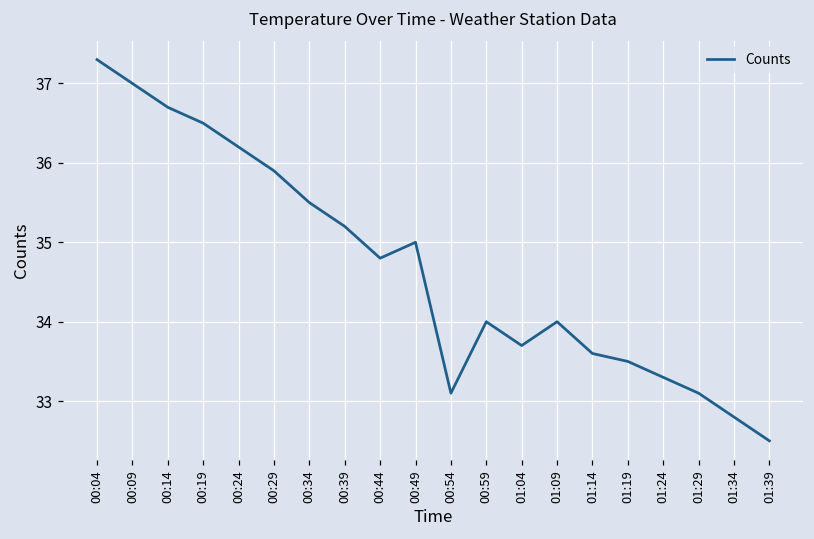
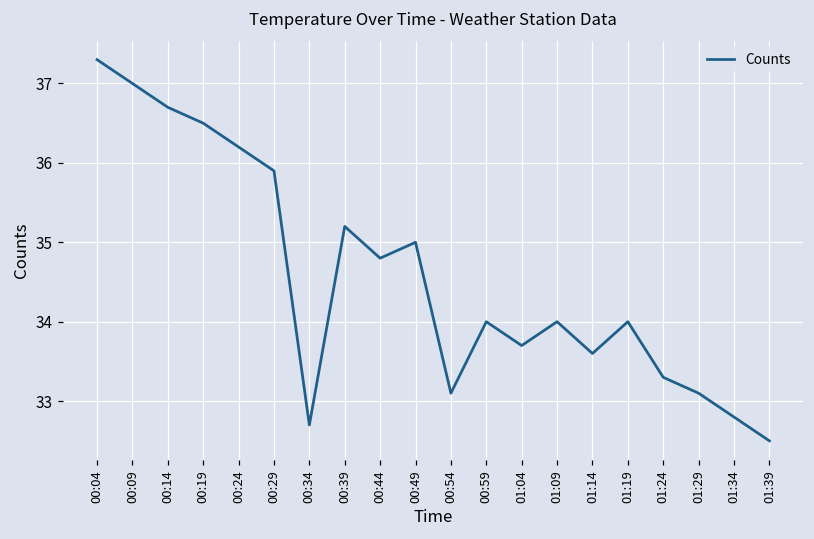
  {
    "00:04": 37.3,
    "00:09": 37.0,
    "00:14": 36.7,
    "00:19": 36.5,
    "00:24": 36.2,
    "00:29": 35.9,
-   "00:34": 35.5,
+   "00:34": 32.7,
    "00:39": 35.2,
    "00:44": 34.8,
    "00:49": 35.0,
    "00:54": 33.1,
    "00:59": 34.0,
    "01:04": 33.7,
    "01:09": 34.0,
    "01:14": 33.6,
-   "01:19": 33.5,
+   "01:19": 34.0,
    "01:24": 33.3,
    "01:29": 33.1,
    "01:34": 32.8,
    "01:39": 32.5
  }
